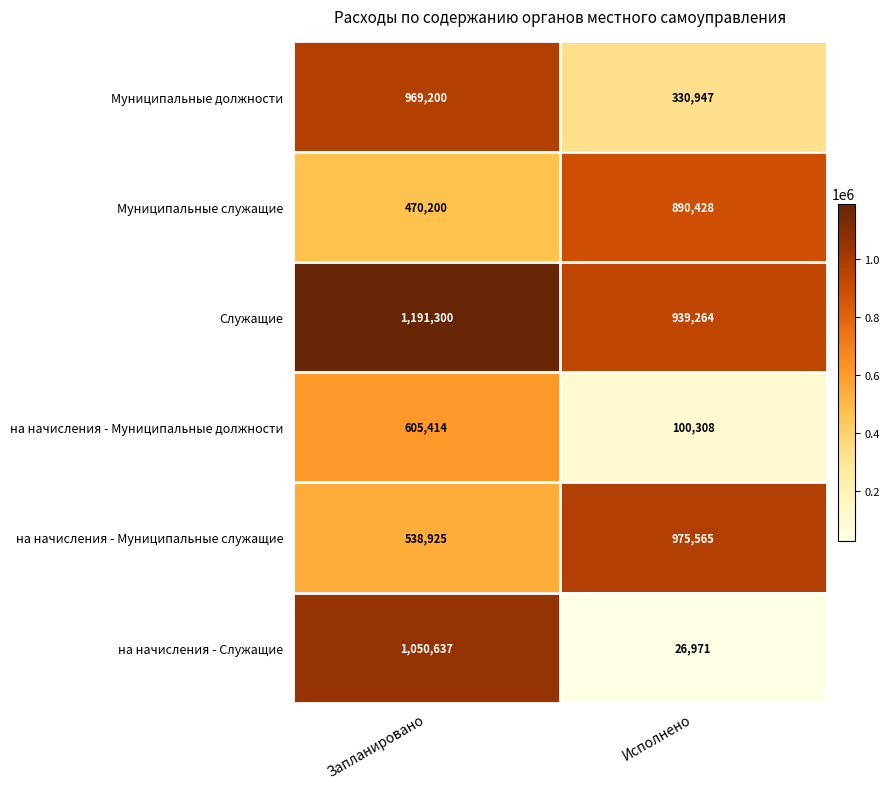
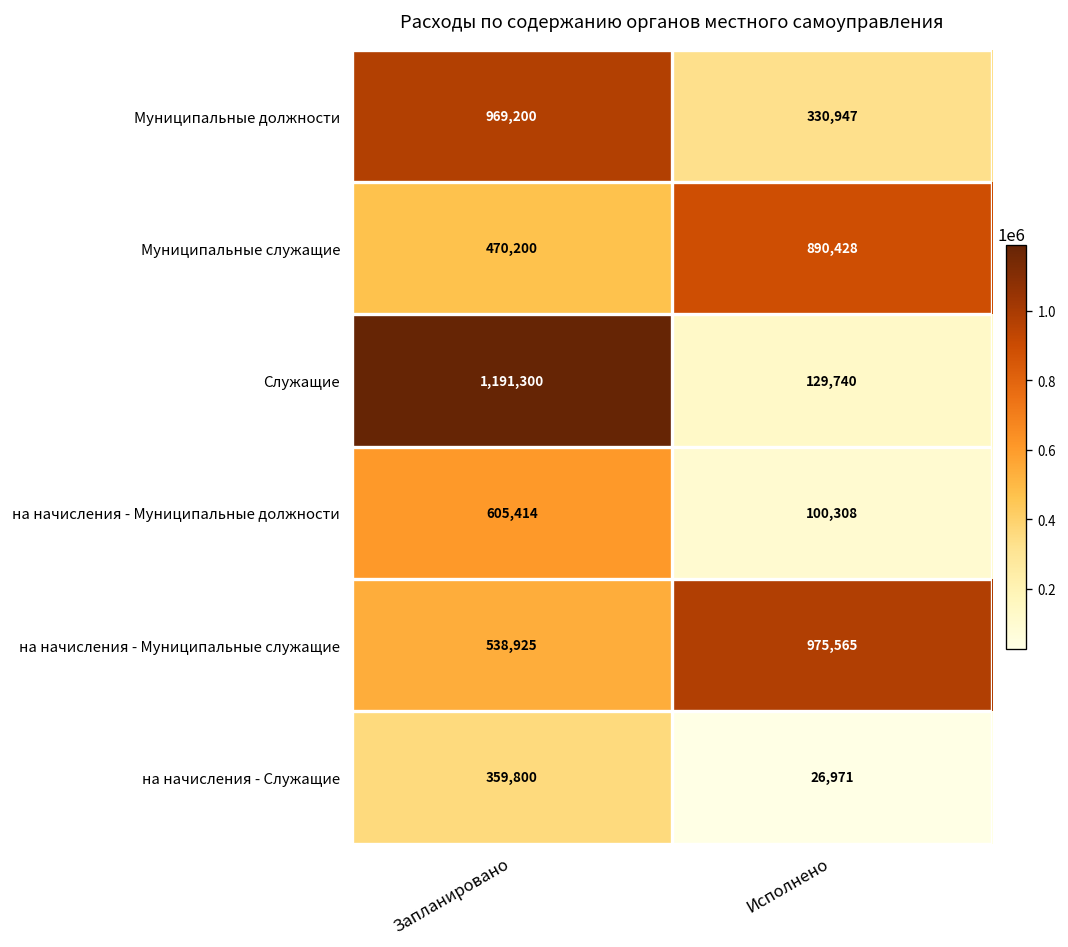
  {
    "Муниципальные должности": {
      "Запланировано": "969,200",
      "Исполнено": "330,947"
    },
    "Муниципальные служащие": {
      "Запланировано": "470,200",
      "Исполнено": "890,428"
    },
    "Служащие": {
      "Запланировано": "1,191,300",
-     "Исполнено": "939,264"
+     "Исполнено": "129,740"
    },
    "на начисления - Муниципальные должности": {
      "Запланировано": "605,414",
      "Исполнено": "100,308"
    },
    "на начисления - Муниципальные служащие": {
      "Запланировано": "538,925",
      "Исполнено": "975,565"
    },
    "на начисления - Служащие": {
-     "Запланировано": "1,050,637",
+     "Запланировано": "359,800",
      "Исполнено": "26,971"
    }
  }
